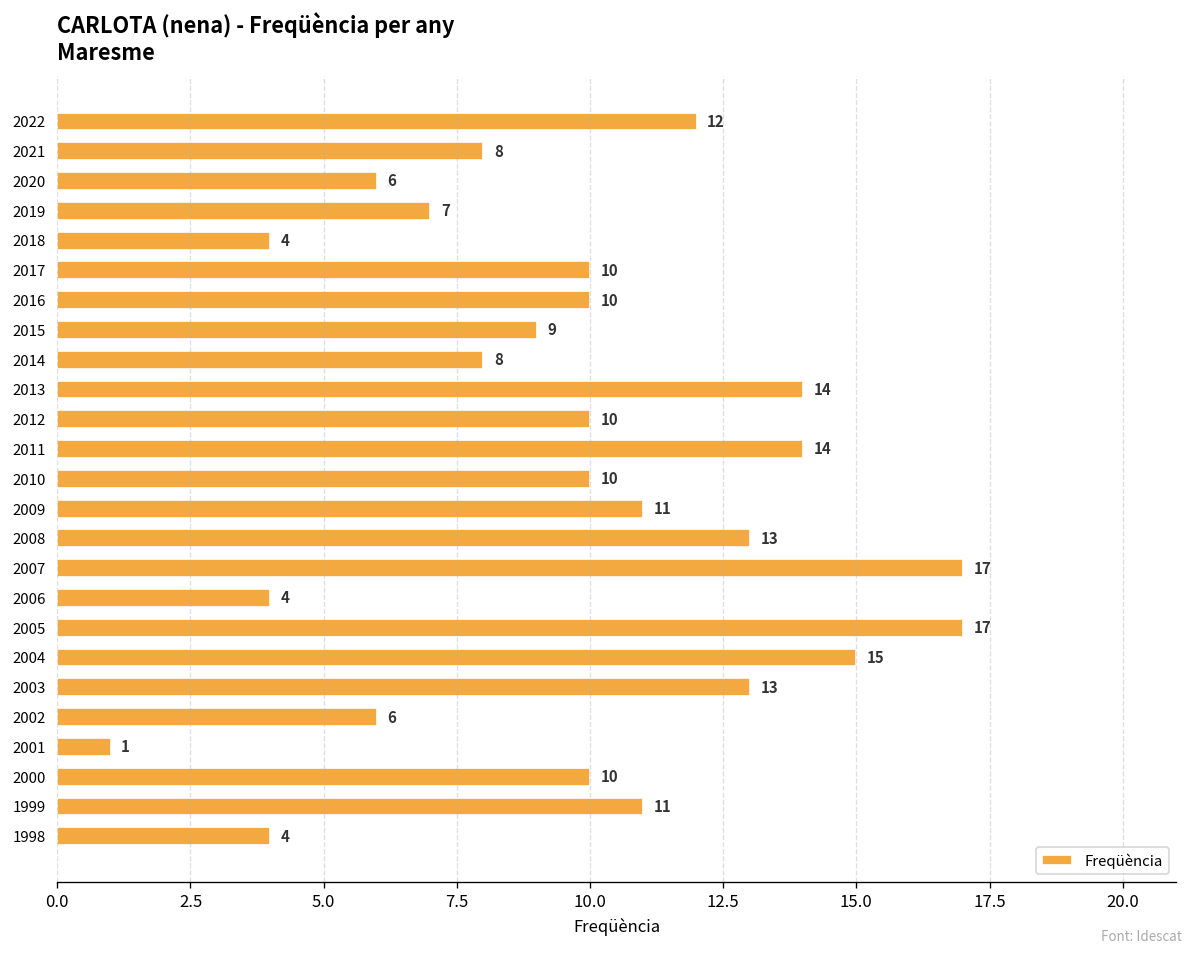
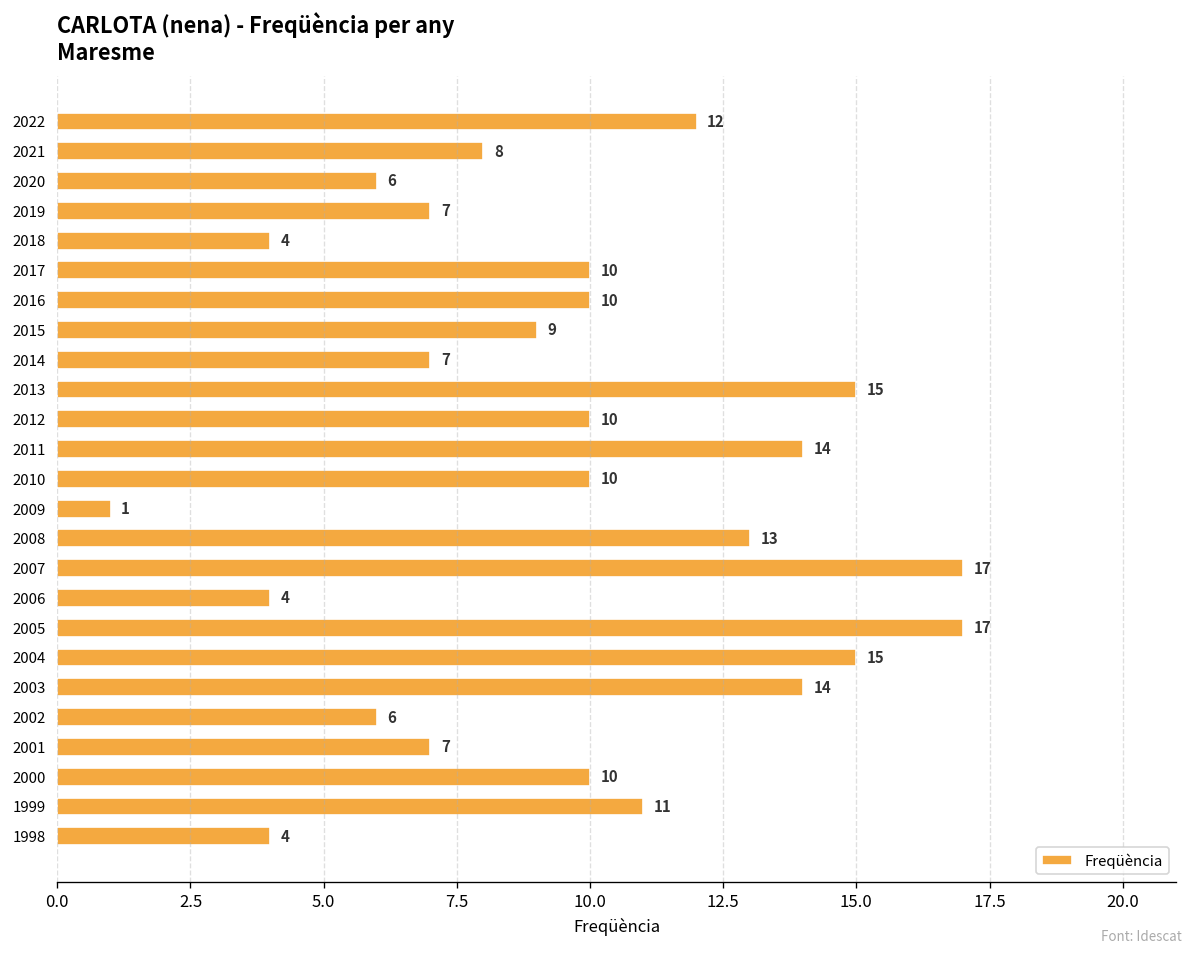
  {
    "2022": 12,
    "2021": 8,
    "2020": 6,
    "2019": 7,
    "2018": 4,
    "2017": 10,
    "2016": 10,
    "2015": 9,
-   "2014": 8,
-   "2013": 14,
+   "2014": 7,
+   "2013": 15,
    "2012": 10,
    "2011": 14,
    "2010": 10,
-   "2009": 11,
+   "2009": 1,
    "2008": 13,
    "2007": 17,
    "2006": 4,
    "2005": 17,
    "2004": 15,
-   "2003": 13,
+   "2003": 14,
    "2002": 6,
-   "2001": 1,
+   "2001": 7,
    "2000": 10,
    "1999": 11,
    "1998": 4
  }
